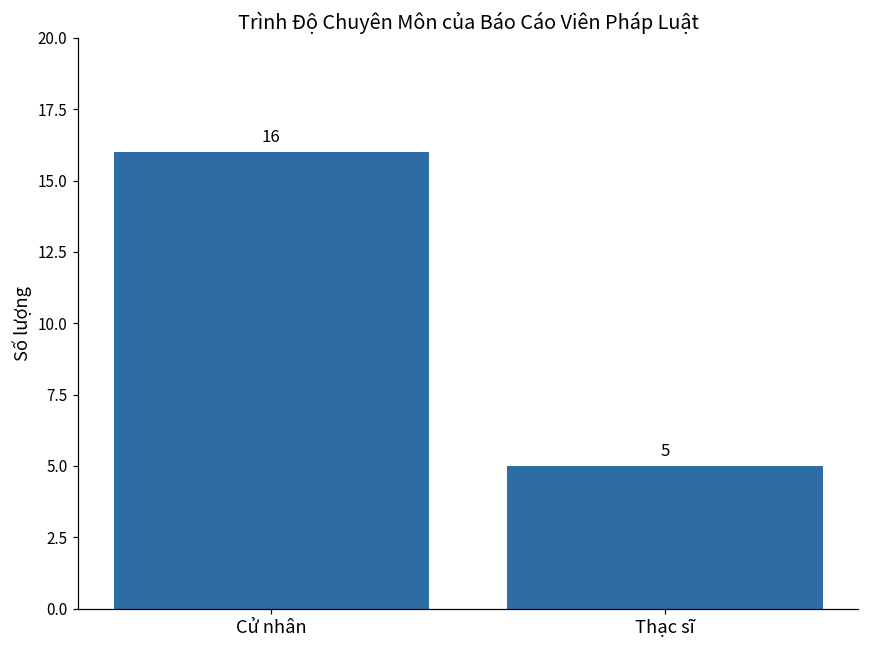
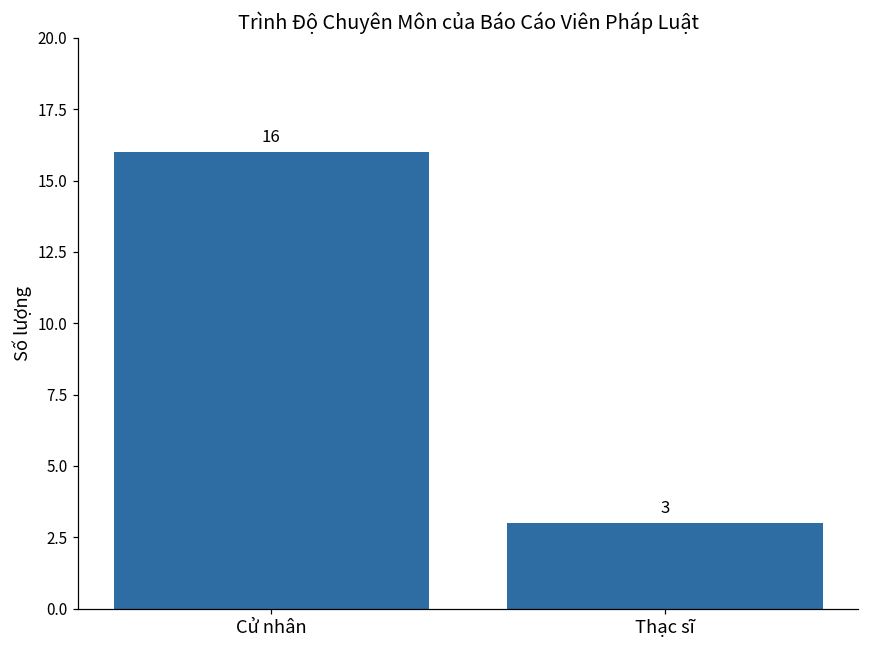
  {
    "Cử nhân": 16,
-   "Thạc sĩ": 5
+   "Thạc sĩ": 3
  }
